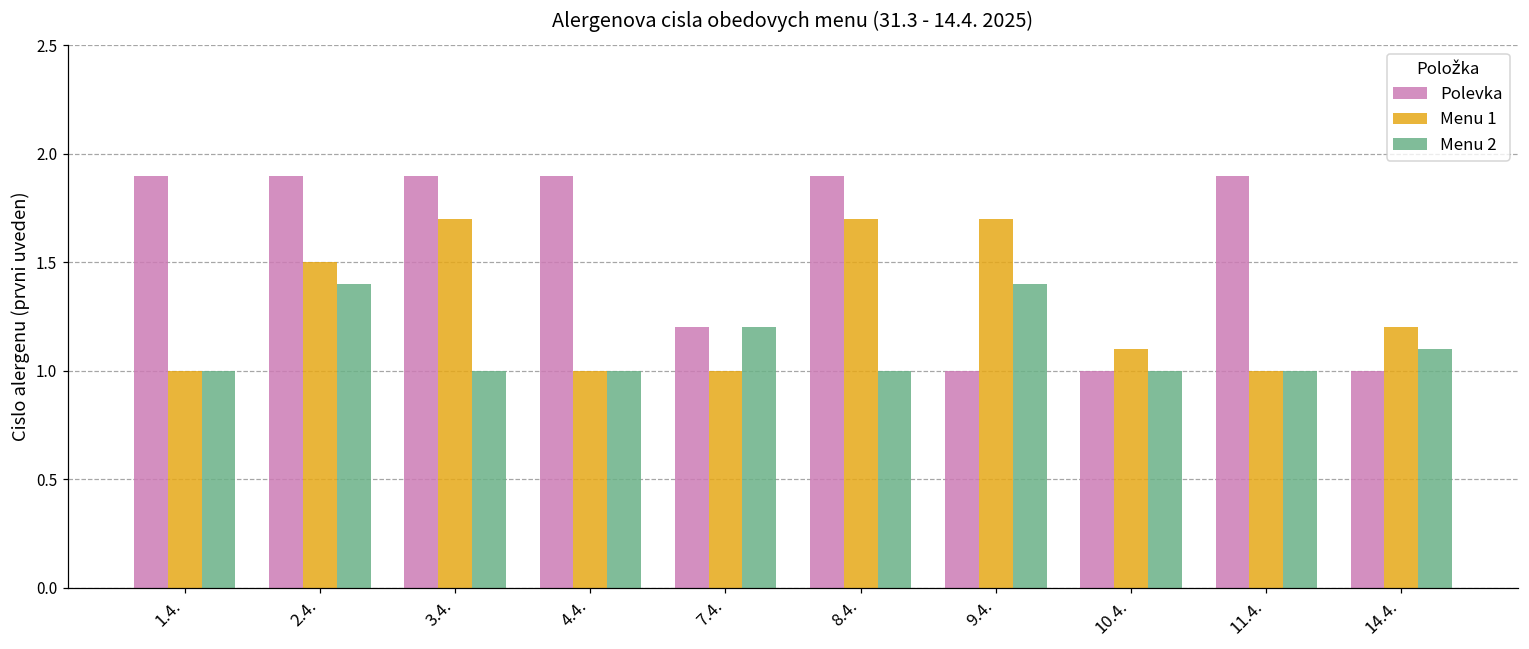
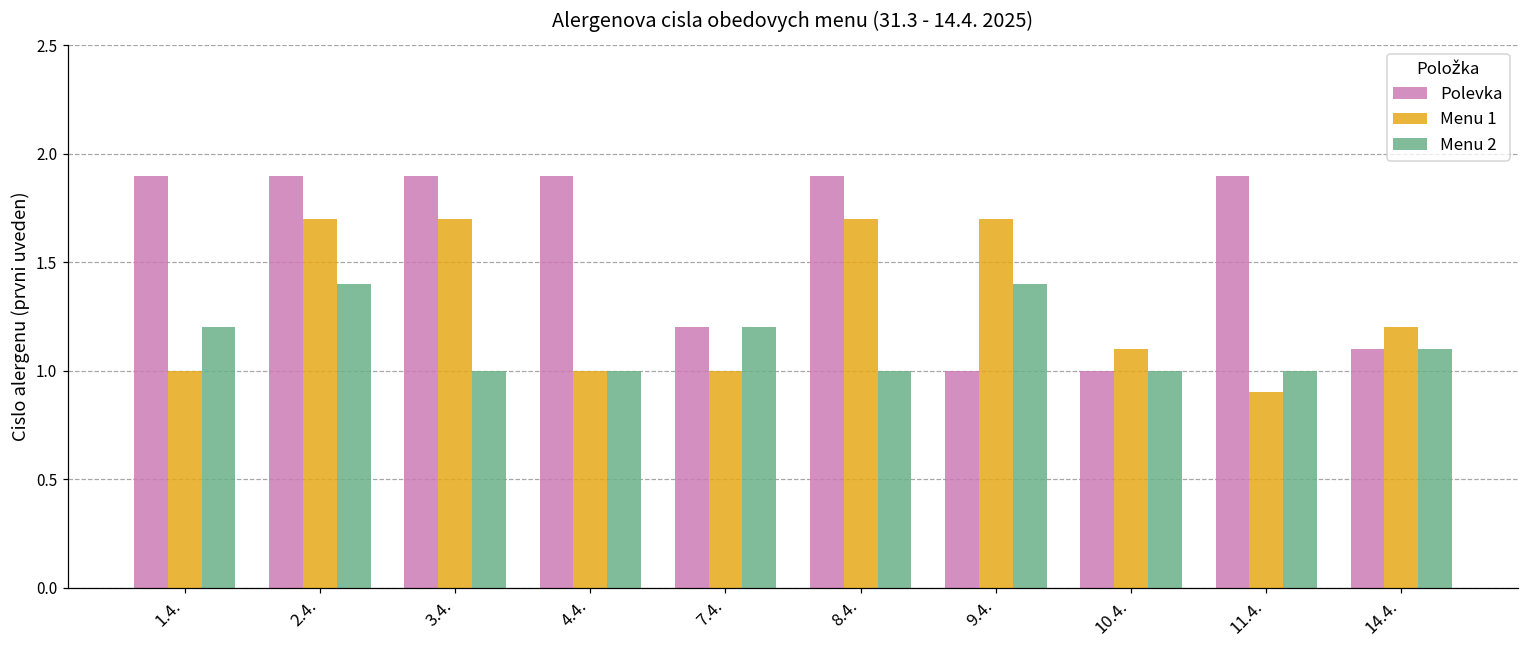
  {
    "Polevka": {
      "1.4.": 1.9,
      "2.4.": 1.9,
      "3.4.": 1.9,
      "4.4.": 1.9,
      "7.4.": 1.2,
      "8.4.": 1.9,
      "9.4.": 1.0,
      "10.4.": 1.0,
      "11.4.": 1.9,
-     "14.4.": 1.0
+     "14.4.": 1.1
    },
    "Menu 1": {
      "1.4.": 1.0,
-     "2.4.": 1.5,
+     "2.4.": 1.7,
      "3.4.": 1.7,
      "4.4.": 1.0,
      "7.4.": 1.0,
      "8.4.": 1.7,
      "9.4.": 1.7,
      "10.4.": 1.1,
-     "11.4.": 1.0,
+     "11.4.": 0.9,
      "14.4.": 1.2
    },
    "Menu 2": {
-     "1.4.": 1.0,
+     "1.4.": 1.2,
      "2.4.": 1.4,
      "3.4.": 1.0,
      "4.4.": 1.0,
      "7.4.": 1.2,
      "8.4.": 1.0,
      "9.4.": 1.4,
      "10.4.": 1.0,
      "11.4.": 1.0,
      "14.4.": 1.1
    }
  }
